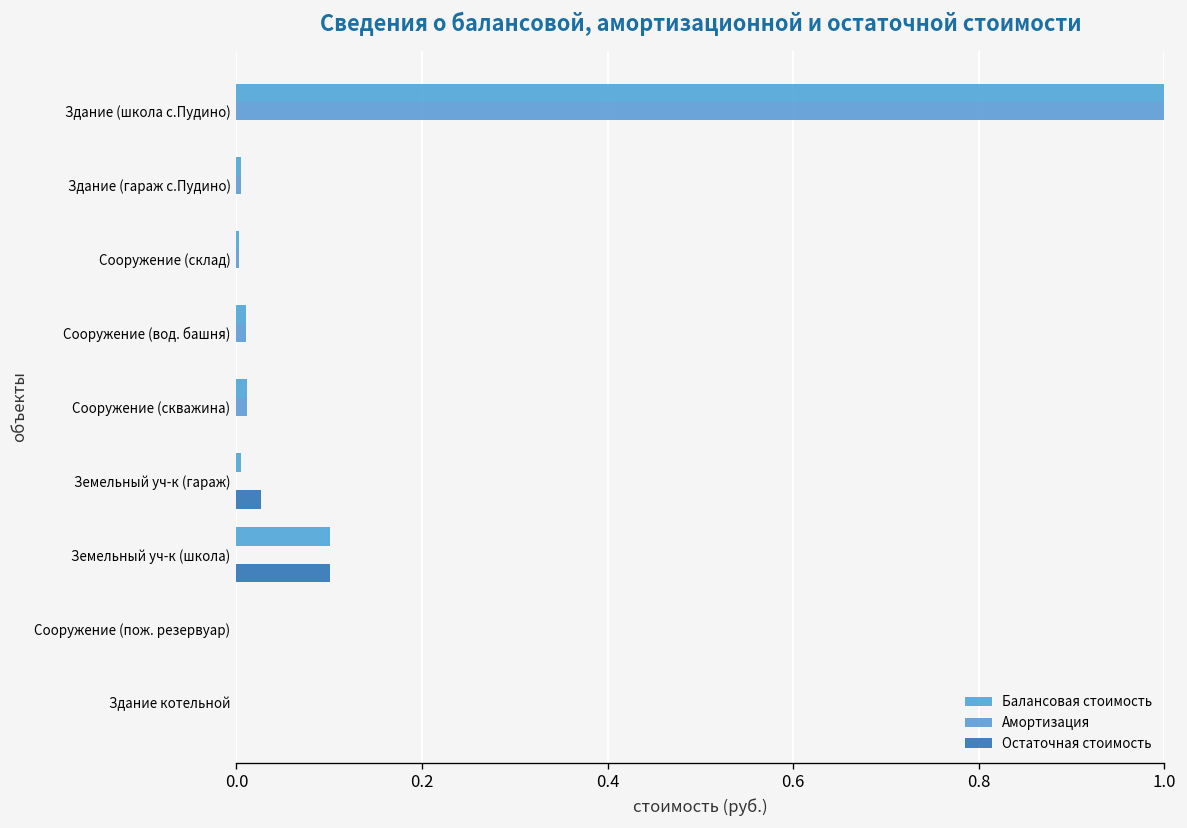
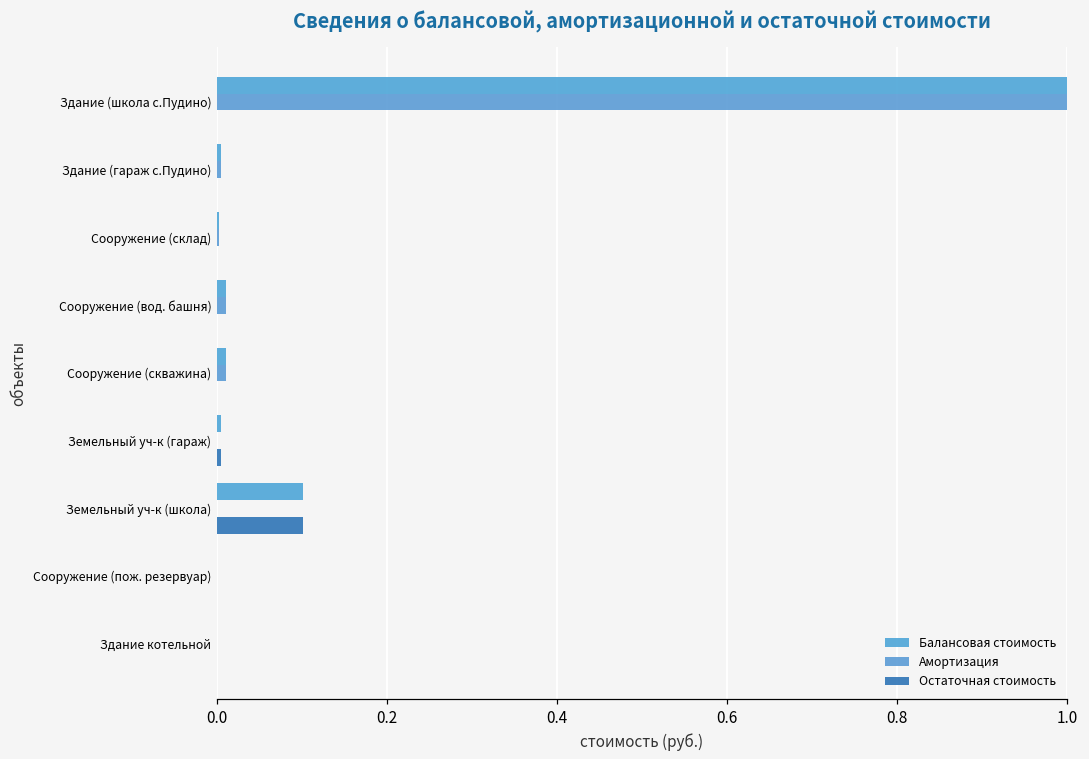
  {
    "Остаточная стоимость": {
      "Здание (школа с.Пудино)": 0.00,
      "Здание (гараж с.Пудино)": 0.00,
      "Сооружение (склад)": 0.00,
      "Сооружение (вод. башня)": 0.00,
      "Сооружение (скважина)": 0.00,
-     "Земельный уч-к (гараж)": 0.03,
+     "Земельный уч-к (гараж)": 0.01,
      "Земельный уч-к (школа)": 0.10,
      "Сооружение (пож. резервуар)": 0.00,
      "Здание котельной": 0.00
    }
  }
